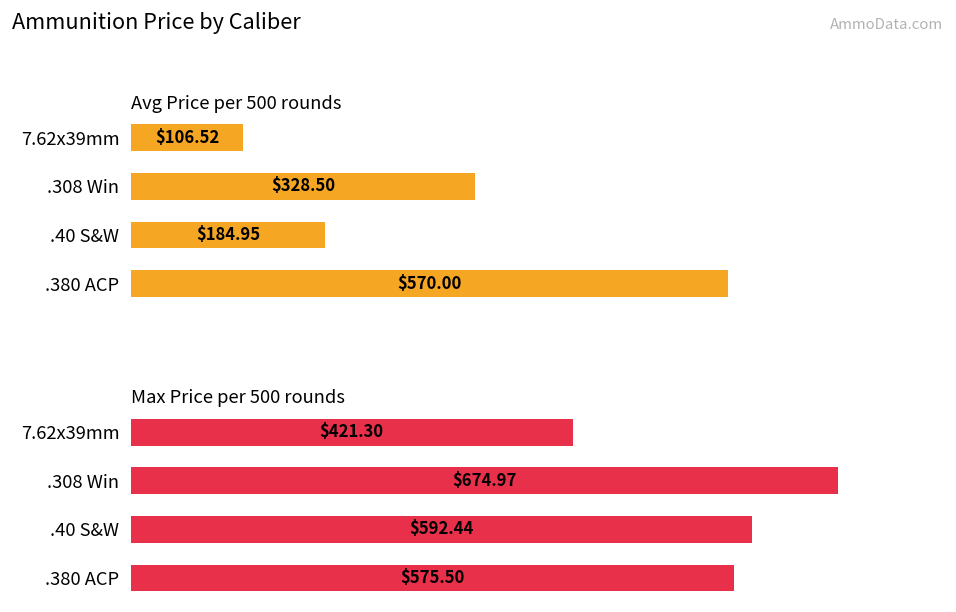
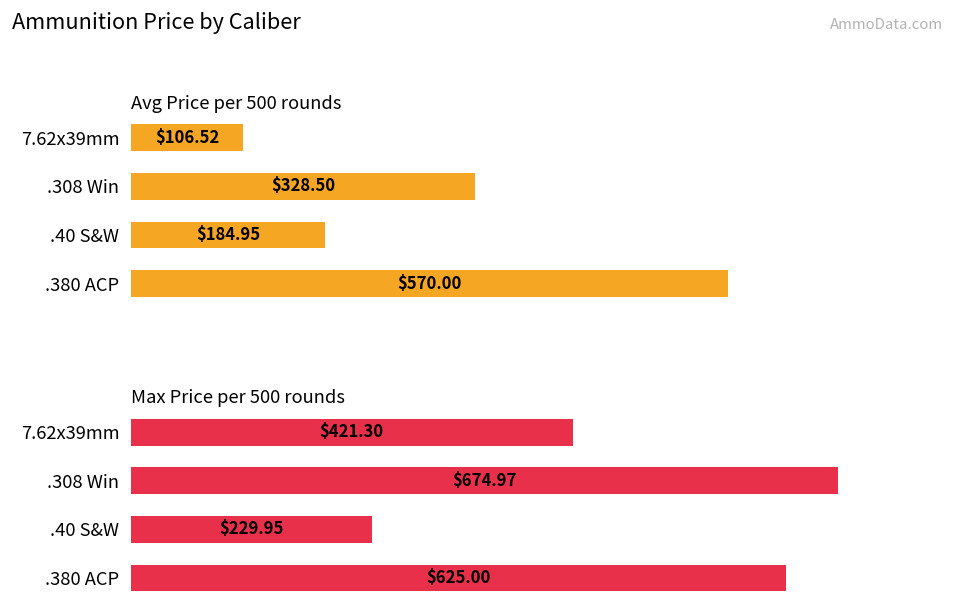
  {
    "Avg Price per 500 rounds": {
      "7.62x39mm": "$106.52",
      ".308 Win": "$328.50",
      ".40 S&W": "$184.95",
      ".380 ACP": "$570.00"
    },
    "Max Price per 500 rounds": {
      "7.62x39mm": "$421.30",
      ".308 Win": "$674.97",
-     ".40 S&W": "$592.44",
-     ".380 ACP": "$575.50"
+     ".40 S&W": "$229.95",
+     ".380 ACP": "$625.00"
    }
  }
